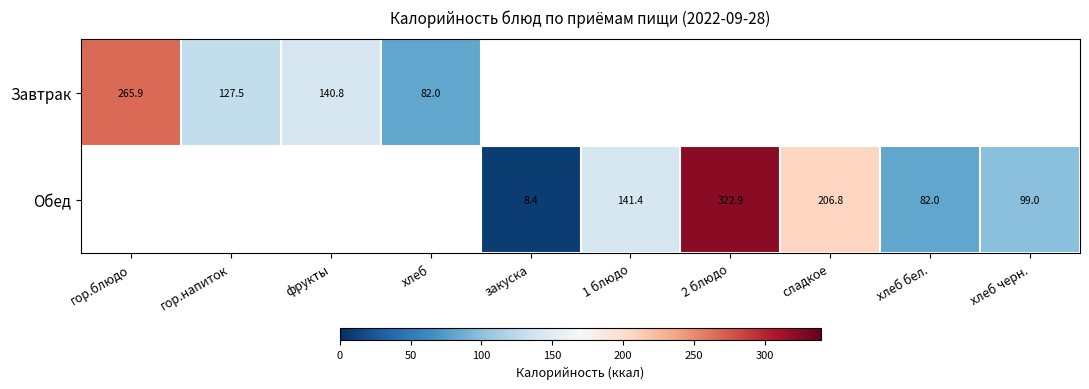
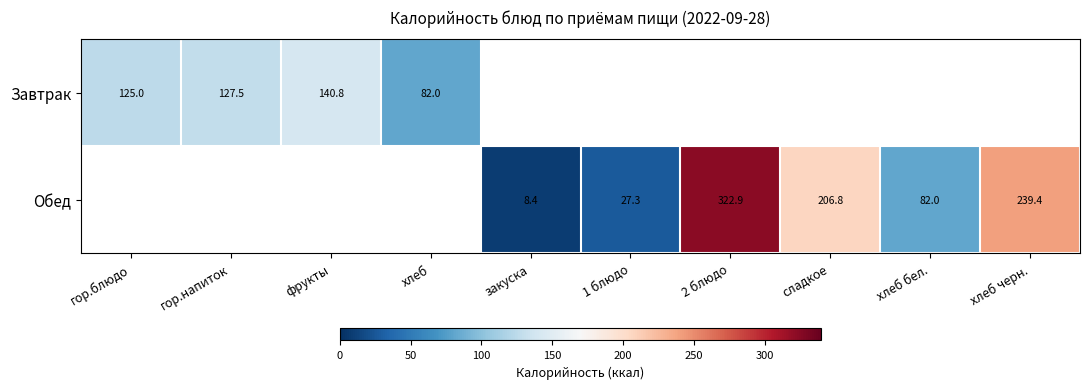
  {
    "Завтрак": {
-     "гор.блюдо": 265.9,
+     "гор.блюдо": 125.0,
      "гор.напиток": 127.5,
      "фрукты": 140.8,
      "хлеб": 82.0
    },
    "Обед": {
      "закуска": 8.4,
-     "1 блюдо": 141.4,
+     "1 блюдо": 27.3,
      "2 блюдо": 322.9,
      "сладкое": 206.8,
      "хлеб бел.": 82.0,
-     "хлеб черн.": 99.0
+     "хлеб черн.": 239.4
    }
  }
